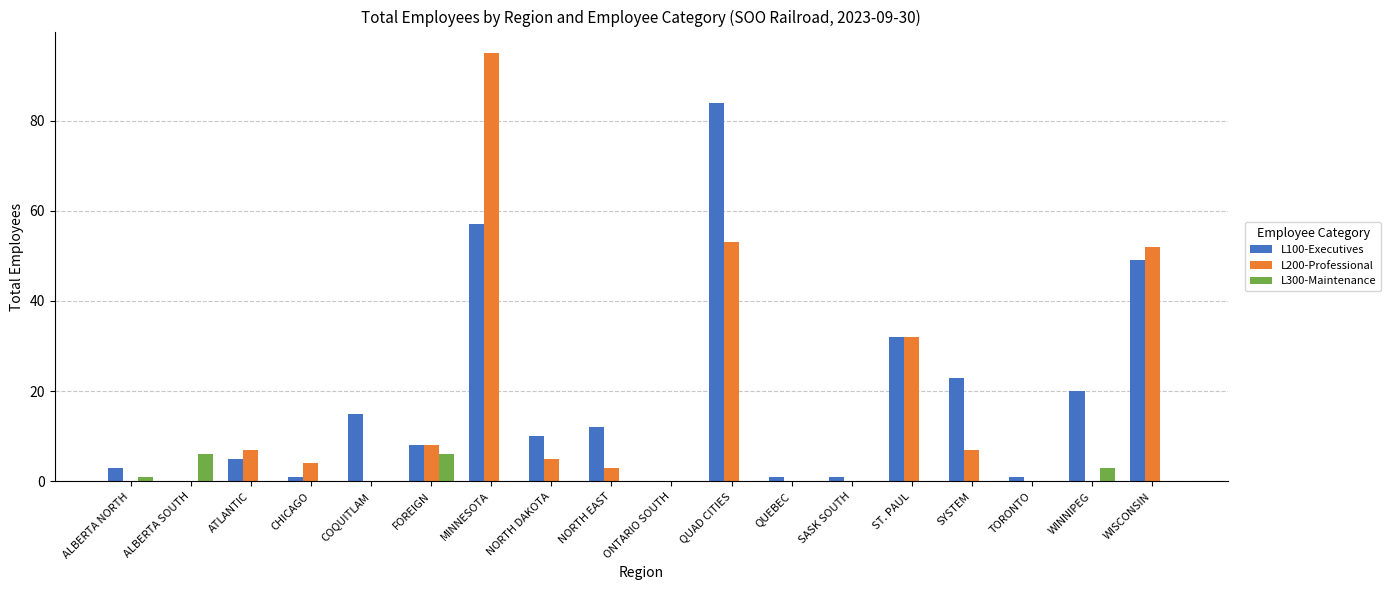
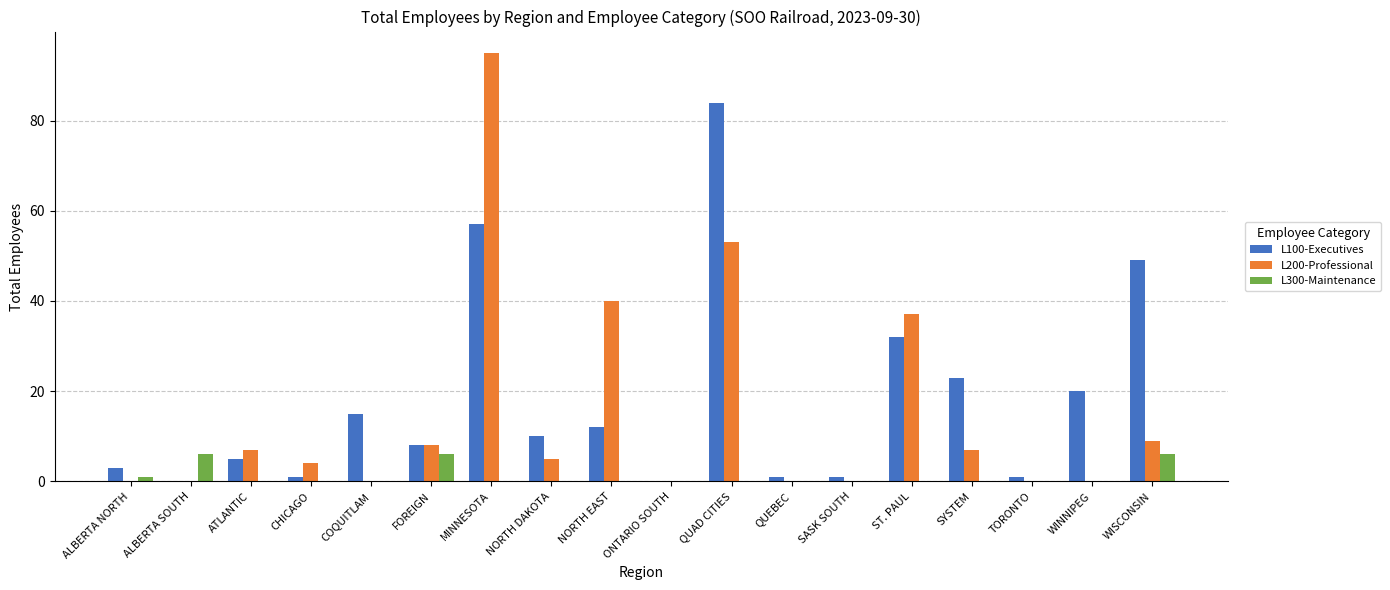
  {
    "L100-Executives": {
      "ALBERTA NORTH": 3,
      "ALBERTA SOUTH": 0,
      "ATLANTIC": 5,
      "CHICAGO": 1,
      "COQUITLAM": 15,
      "FOREIGN": 8,
      "MINNESOTA": 57,
      "NORTH DAKOTA": 10,
      "NORTH EAST": 12,
      "ONTARIO SOUTH": 0,
      "QUAD CITIES": 84,
      "QUEBEC": 1,
      "SASK SOUTH": 1,
      "ST. PAUL": 32,
      "SYSTEM": 23,
      "TORONTO": 1,
      "WINNIPEG": 20,
      "WISCONSIN": 49
    },
    "L200-Professional": {
      "ALBERTA NORTH": 0,
      "ALBERTA SOUTH": 0,
      "ATLANTIC": 7,
      "CHICAGO": 4,
      "COQUITLAM": 0,
      "FOREIGN": 8,
      "MINNESOTA": 95,
      "NORTH DAKOTA": 5,
-     "NORTH EAST": 3,
+     "NORTH EAST": 40,
      "ONTARIO SOUTH": 0,
      "QUAD CITIES": 53,
      "QUEBEC": 0,
      "SASK SOUTH": 0,
-     "ST. PAUL": 32,
+     "ST. PAUL": 37,
      "SYSTEM": 7,
      "TORONTO": 0,
      "WINNIPEG": 0,
-     "WISCONSIN": 52
+     "WISCONSIN": 9
    },
    "L300-Maintenance": {
      "ALBERTA NORTH": 1,
      "ALBERTA SOUTH": 6,
      "ATLANTIC": 0,
      "CHICAGO": 0,
      "COQUITLAM": 0,
      "FOREIGN": 6,
      "MINNESOTA": 0,
      "NORTH DAKOTA": 0,
      "NORTH EAST": 0,
      "ONTARIO SOUTH": 0,
      "QUAD CITIES": 0,
      "QUEBEC": 0,
      "SASK SOUTH": 0,
      "ST. PAUL": 0,
      "SYSTEM": 0,
      "TORONTO": 0,
-     "WINNIPEG": 3,
-     "WISCONSIN": 0
+     "WINNIPEG": 0,
+     "WISCONSIN": 6
    }
  }
